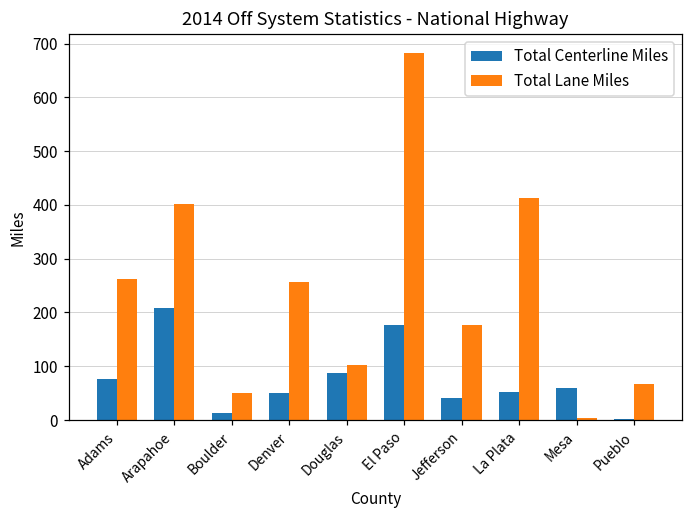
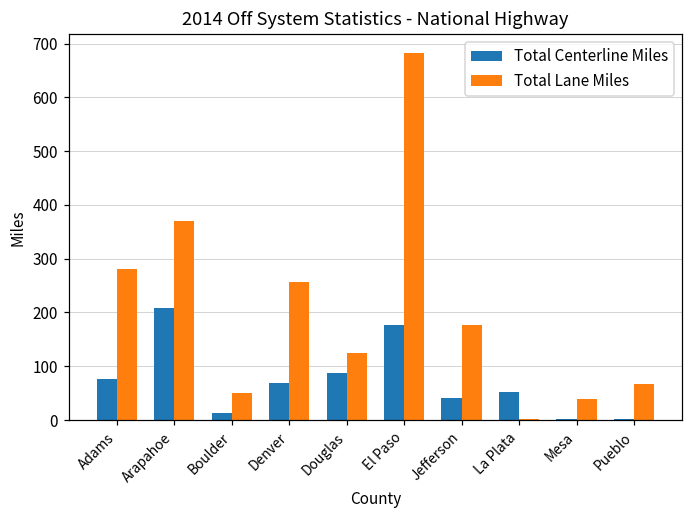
  {
    "Total Centerline Miles": {
      "Adams": 80,
      "Arapahoe": 210,
      "Boulder": 10,
-     "Denver": 50,
+     "Denver": 70,
      "Douglas": 90,
      "El Paso": 180,
      "Jefferson": 40,
      "La Plata": 50,
-     "Mesa": 60
+     "Mesa": 0
    },
    "Total Lane Miles": {
-     "Adams": 260,
-     "Arapahoe": 400,
+     "Adams": 280,
+     "Arapahoe": 370,
      "Boulder": 50,
      "Denver": 260,
-     "Douglas": 100,
+     "Douglas": 120,
      "El Paso": 680,
      "Jefferson": 180,
-     "La Plata": 410,
-     "Mesa": 0,
+     "La Plata": 0,
+     "Mesa": 40,
      "Pueblo": 70
    }
  }
